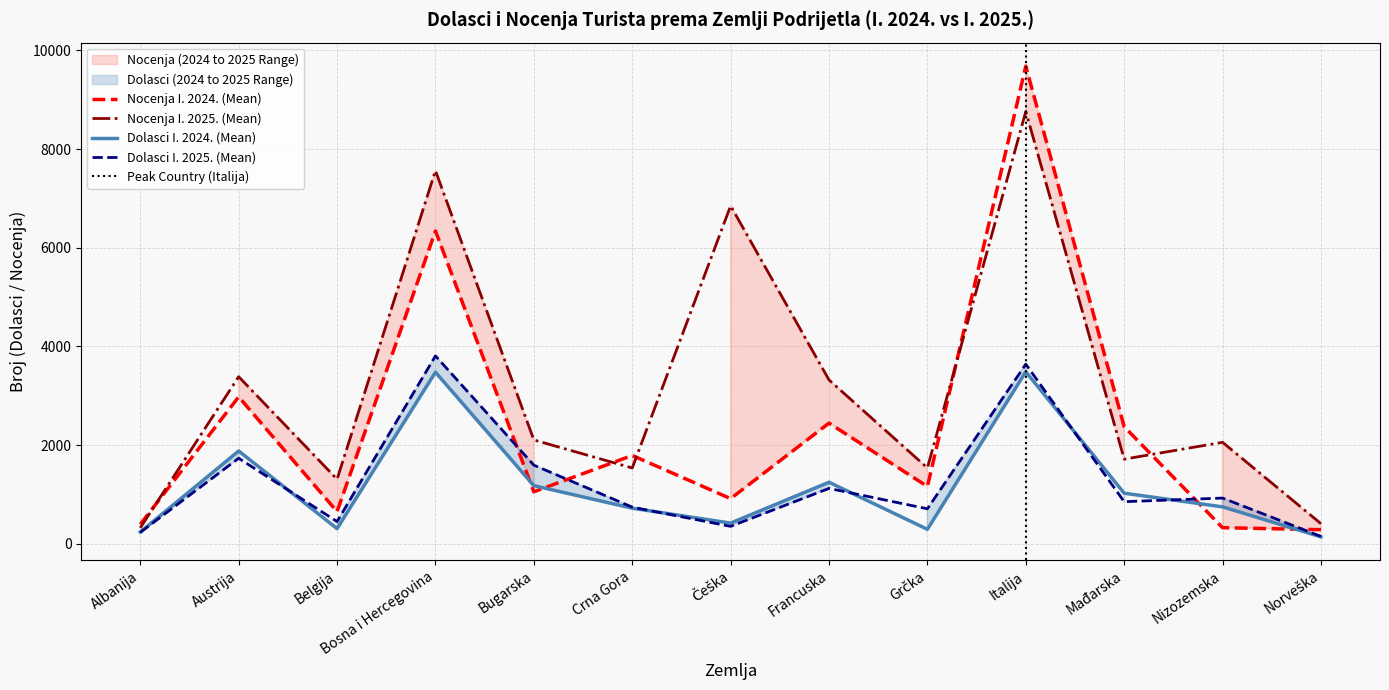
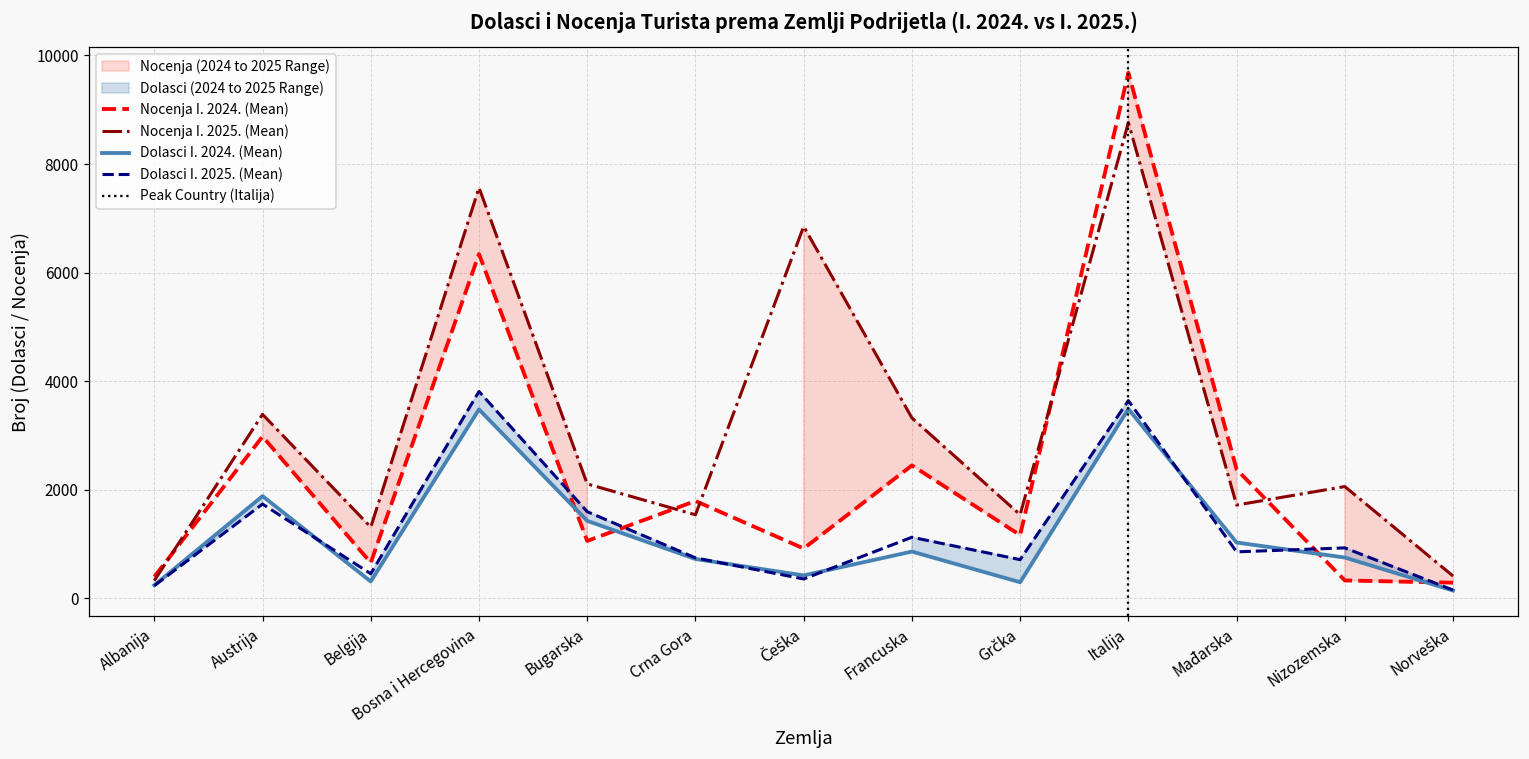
  {
    "Nocenja I. 2024. (Mean)": {
      "Albanija": 400,
      "Austrija": 3000,
      "Belgija": 700,
      "Bosna i Hercegovina": 6300,
      "Bugarska": 1100,
      "Crna Gora": 1800,
      "Češka": 900,
      "Francuska": 2400,
      "Grčka": 1200,
      "Italija": 9700,
      "Mađarska": 2400,
      "Nizozemska": 300,
      "Norveška": 300
    },
    "Nocenja I. 2025. (Mean)": {
      "Albanija": 300,
      "Austrija": 3400,
      "Belgija": 1300,
      "Bosna i Hercegovina": 7600,
      "Bugarska": 2100,
      "Crna Gora": 1500,
      "Češka": 6900,
      "Francuska": 3300,
      "Grčka": 1500,
      "Italija": 8800,
      "Mađarska": 1700,
      "Nizozemska": 2100,
      "Norveška": 400
    },
    "Dolasci I. 2024. (Mean)": {
      "Austrija": 1900,
      "Belgija": 300,
      "Bosna i Hercegovina": 3500,
-     "Bugarska": 1200,
+     "Bugarska": 1400,
      "Češka": 400,
-     "Francuska": 1200,
+     "Francuska": 900,
      "Grčka": 300,
      "Italija": 3500,
      "Mađarska": 1000,
      "Nizozemska": 800
    },
    "Dolasci I. 2025. (Mean)": {
      "Austrija": 1700,
      "Belgija": 500,
      "Bosna i Hercegovina": 3800,
      "Bugarska": 1600,
      "Češka": 400,
      "Francuska": 1100,
      "Grčka": 700,
      "Italija": 3600,
      "Mađarska": 900,
      "Nizozemska": 900
    }
  }
